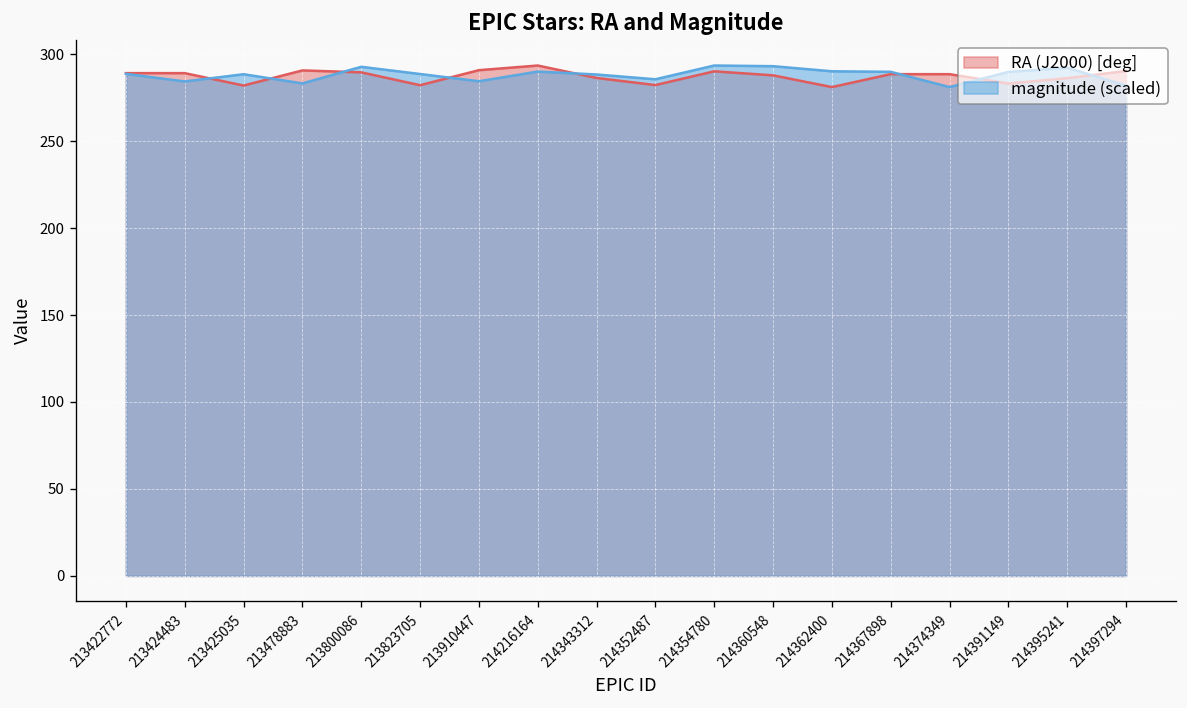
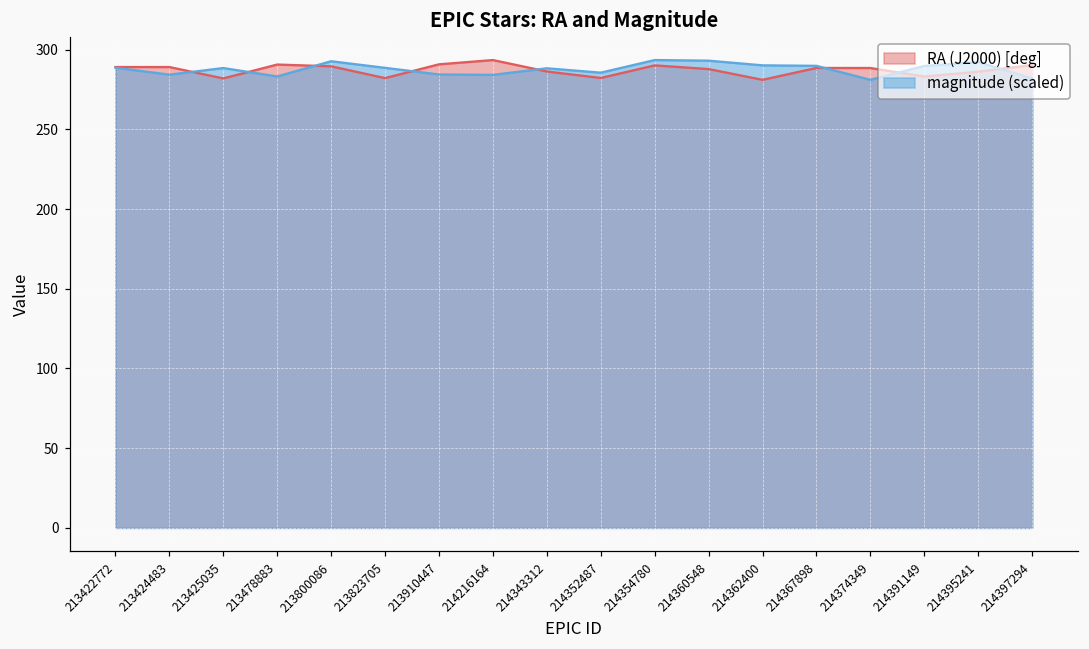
  {
    "RA (J2000) [deg]": {
      "213424483": 289,
      "213425035": 282,
      "213478883": 291,
      "213800086": 290,
      "213823705": 282,
      "213910447": 291,
      "214216164": 294,
      "214343312": 286,
      "214352487": 282,
      "214354780": 290,
      "214360548": 288,
      "214362400": 281,
      "214374349": 289
    },
    "magnitude (scaled)": {
      "213424483": 284,
      "213425035": 289,
      "213478883": 283,
      "213800086": 293,
      "213823705": 289,
      "213910447": 284,
-     "214216164": 290,
+     "214216164": 284,
      "214343312": 288,
      "214352487": 286,
      "214354780": 294,
      "214360548": 293,
      "214362400": 290,
      "214374349": 281
    }
  }
